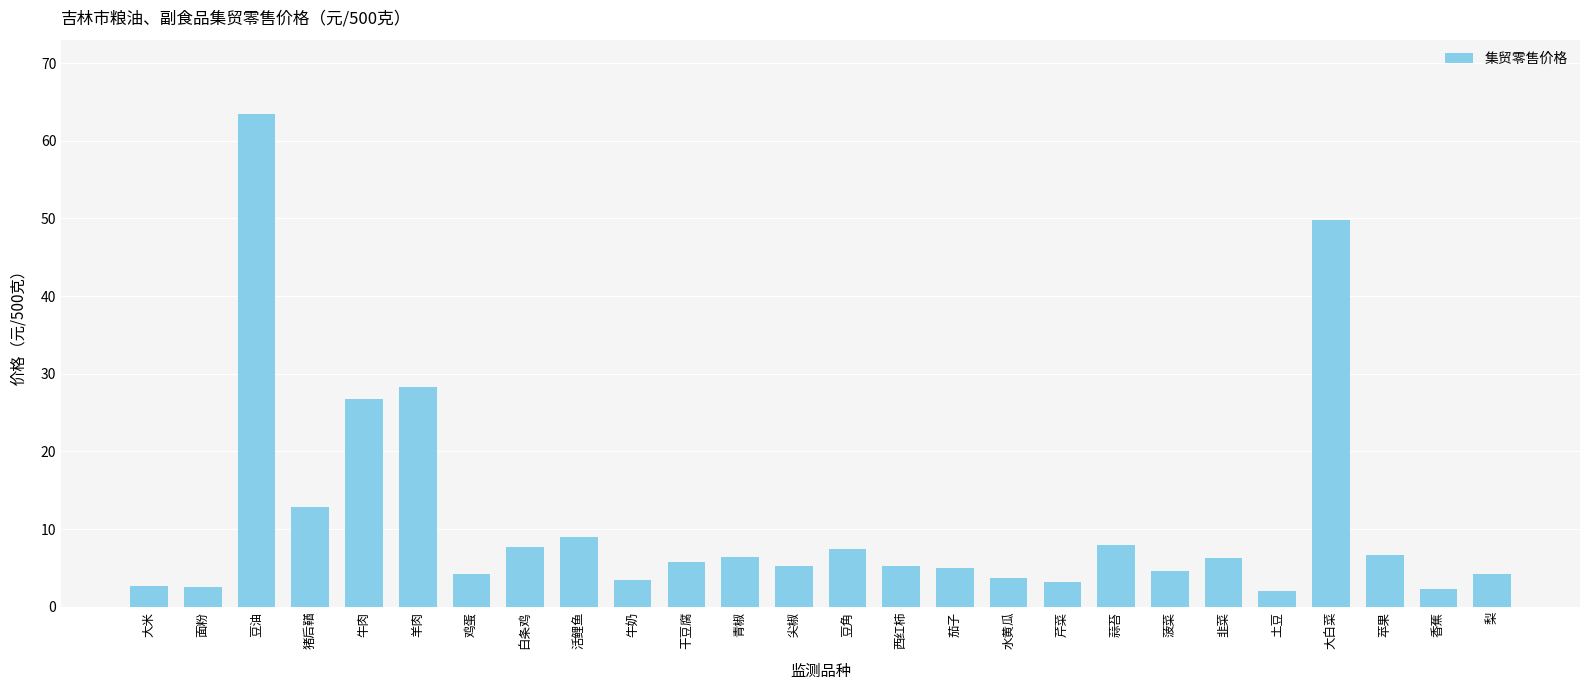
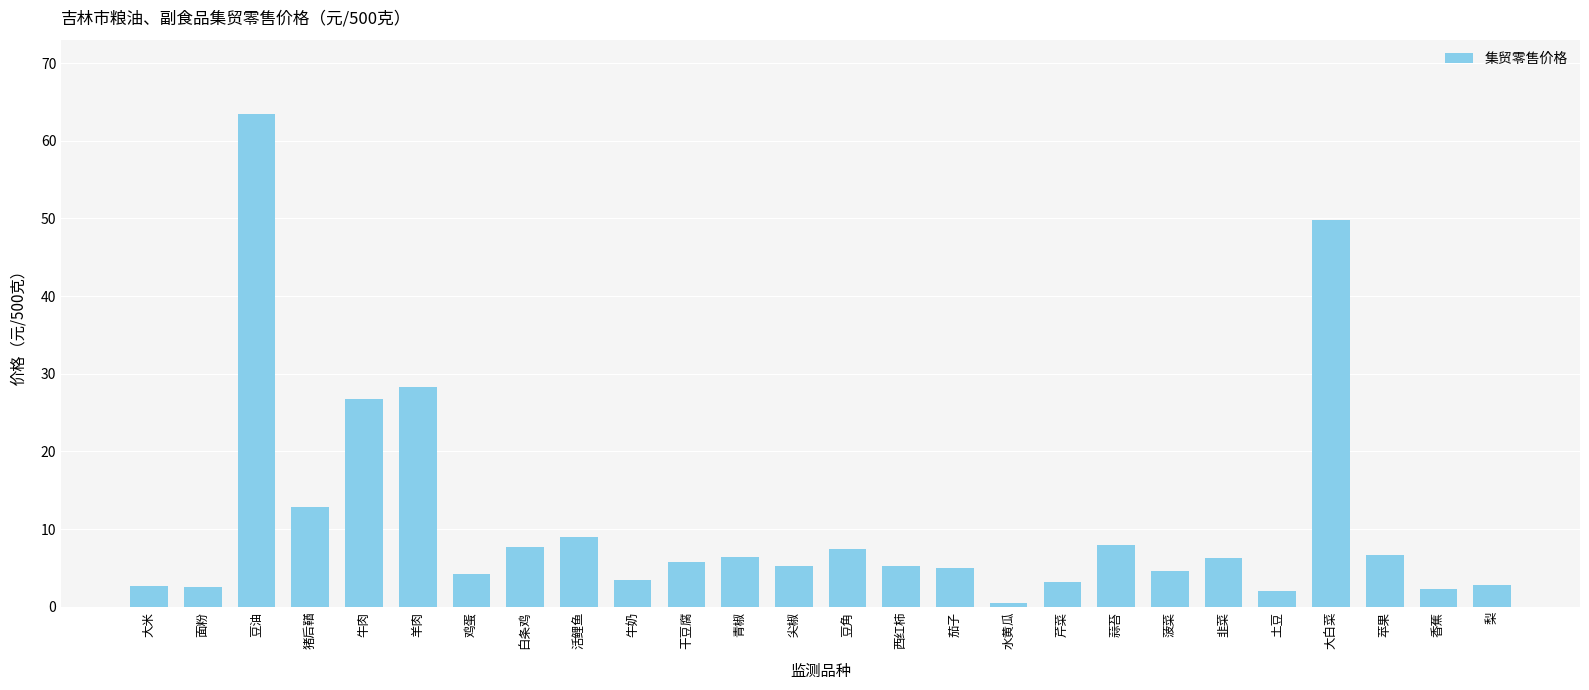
  {
    "大米": 3,
    "面粉": 3,
    "豆油": 64,
    "猪后鞧": 13,
    "牛肉": 27,
    "羊肉": 28,
    "鸡蛋": 4,
    "白条鸡": 8,
    "活鲤鱼": 9,
    "牛奶": 4,
    "干豆腐": 6,
    "青椒": 6,
    "尖椒": 5,
    "豆角": 8,
    "西红柿": 5,
    "茄子": 5,
-   "水黄瓜": 4,
+   "水黄瓜": 1,
    "芹菜": 3,
    "蒜苔": 8,
    "菠菜": 5,
    "韭菜": 6,
    "土豆": 2,
    "大白菜": 50,
    "苹果": 7,
    "香蕉": 2,
-   "梨": 4
+   "梨": 3
  }
